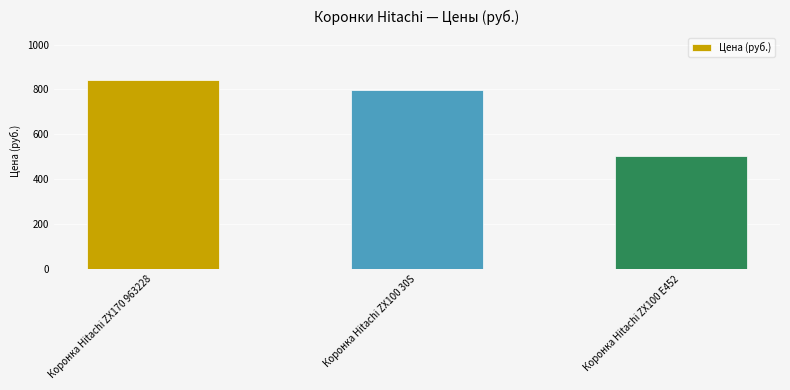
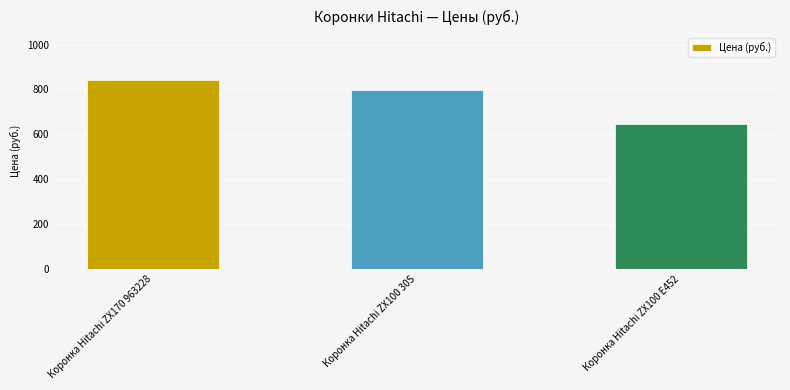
  {
    "Коронка Hitachi ZX170 963228": 840,
    "Коронка Hitachi ZX100 30S": 800,
-   "Коронка Hitachi ZX100 E452": 500
+   "Коронка Hitachi ZX100 E452": 650
  }
